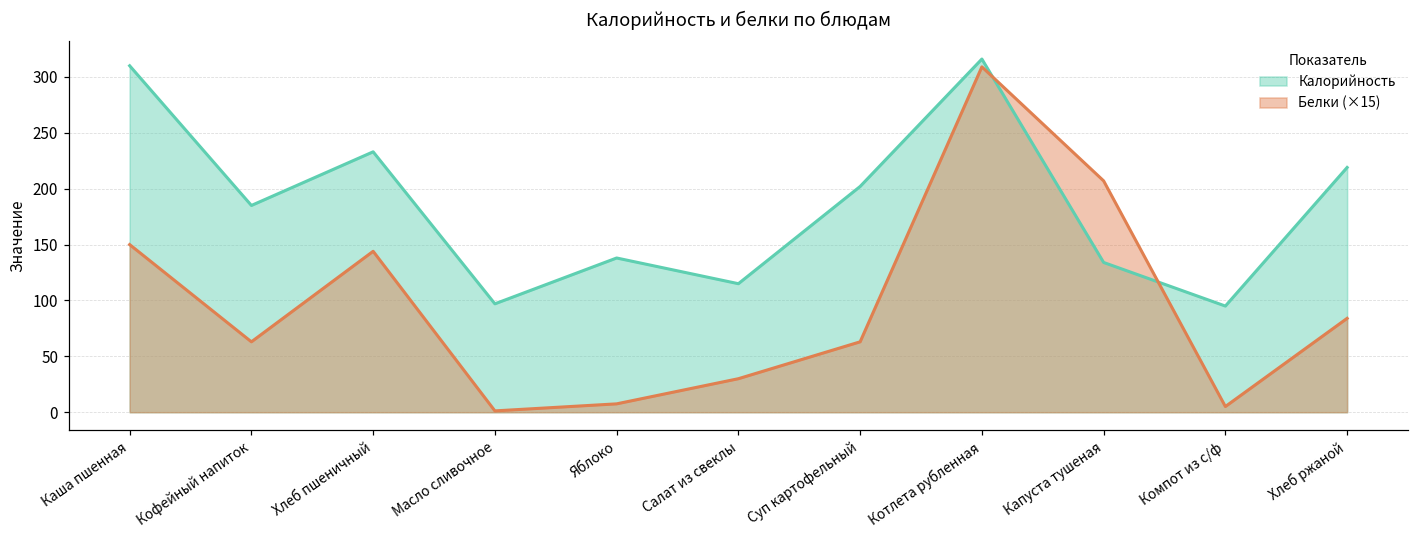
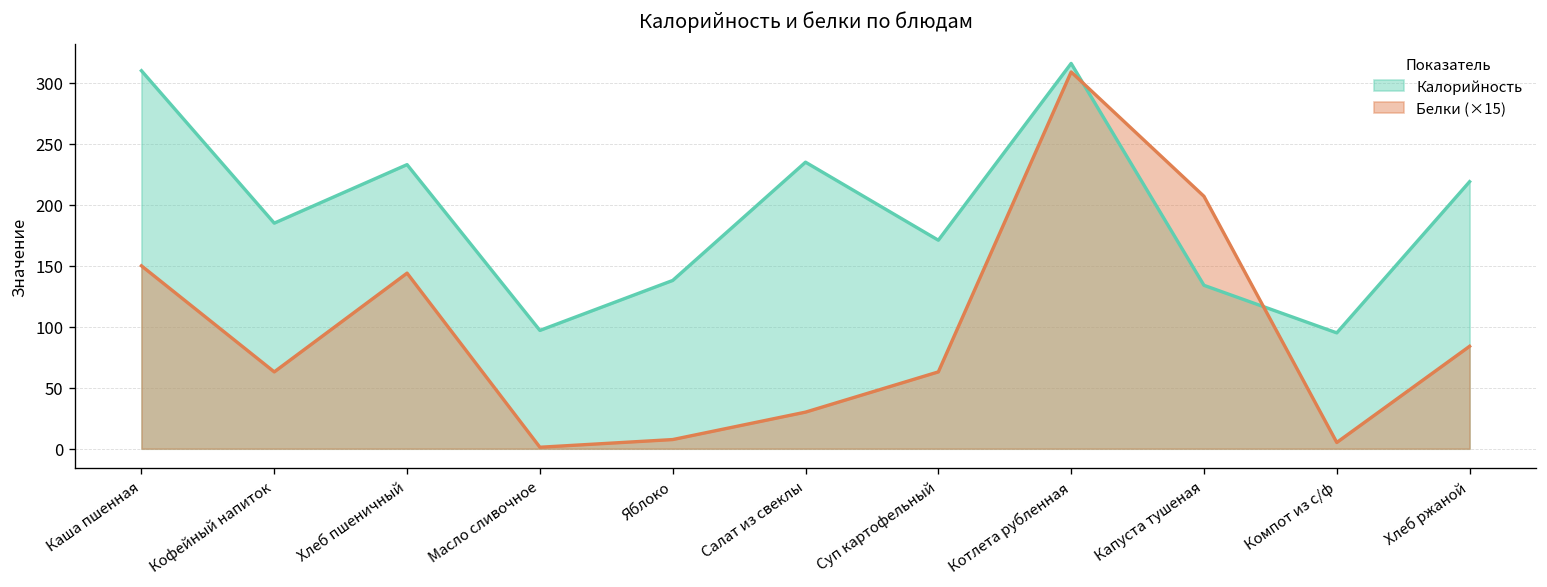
  {
    "Калорийность": {
      "Каша пшенная": 310,
      "Кофейный напиток": 185,
      "Хлеб пшеничный": 233,
      "Масло сливочное": 97,
      "Яблоко": 138,
-     "Салат из свеклы": 115,
-     "Суп картофельный": 202,
+     "Салат из свеклы": 235,
+     "Суп картофельный": 171,
      "Котлета рубленная": 316,
      "Капуста тушеная": 134,
      "Компот из с/ф": 95,
      "Хлеб ржаной": 219
    },
    "Белки (×15)": {
      "Каша пшенная": 150,
      "Кофейный напиток": 63,
      "Хлеб пшеничный": 144,
      "Масло сливочное": 1,
      "Яблоко": 8,
      "Салат из свеклы": 30,
      "Суп картофельный": 63,
      "Котлета рубленная": 309,
      "Капуста тушеная": 207,
      "Компот из с/ф": 5,
      "Хлеб ржаной": 84
    }
  }
